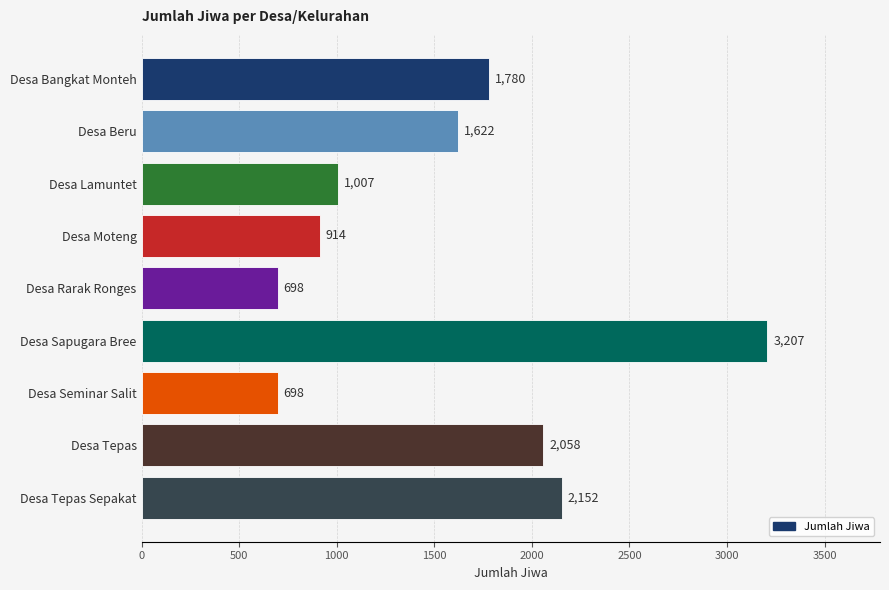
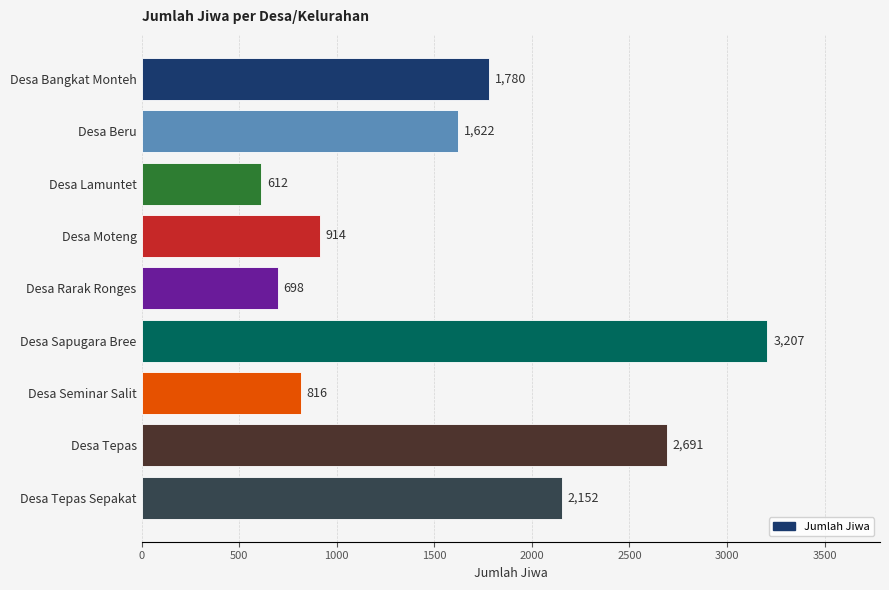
  {
    "Desa Bangkat Monteh": "1,780",
    "Desa Beru": "1,622",
-   "Desa Lamuntet": "1,007",
+   "Desa Lamuntet": "612",
    "Desa Moteng": "914",
    "Desa Rarak Ronges": "698",
    "Desa Sapugara Bree": "3,207",
-   "Desa Seminar Salit": "698",
-   "Desa Tepas": "2,058",
+   "Desa Seminar Salit": "816",
+   "Desa Tepas": "2,691",
    "Desa Tepas Sepakat": "2,152"
  }
